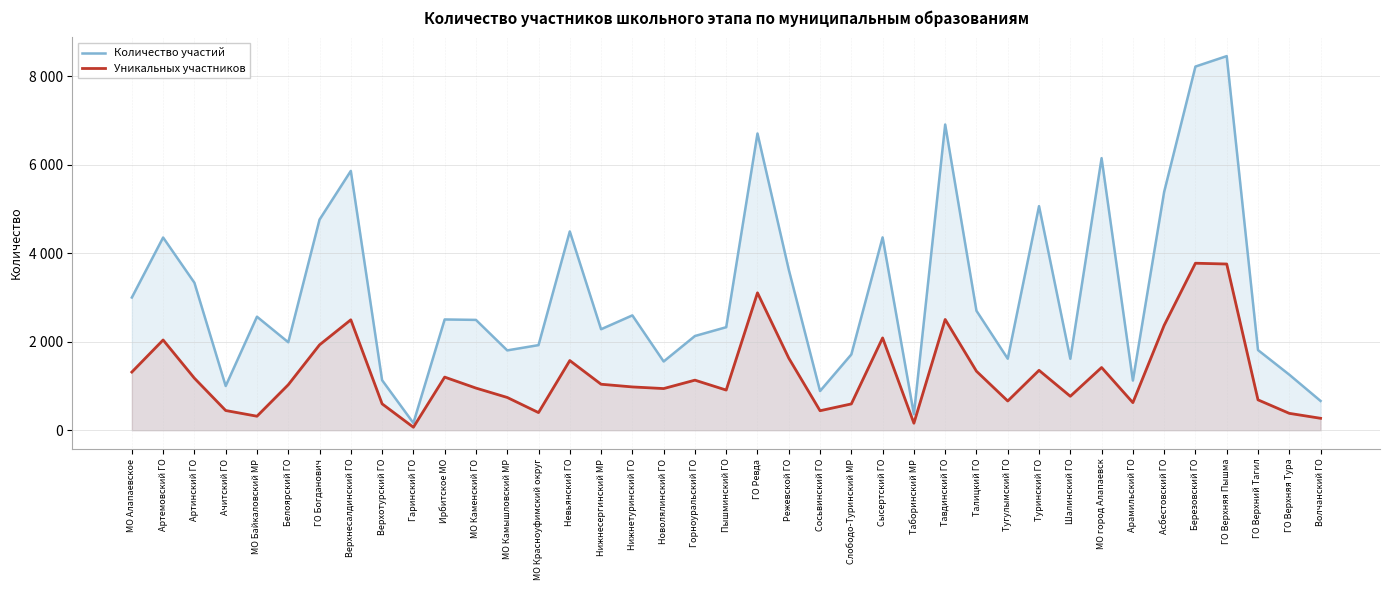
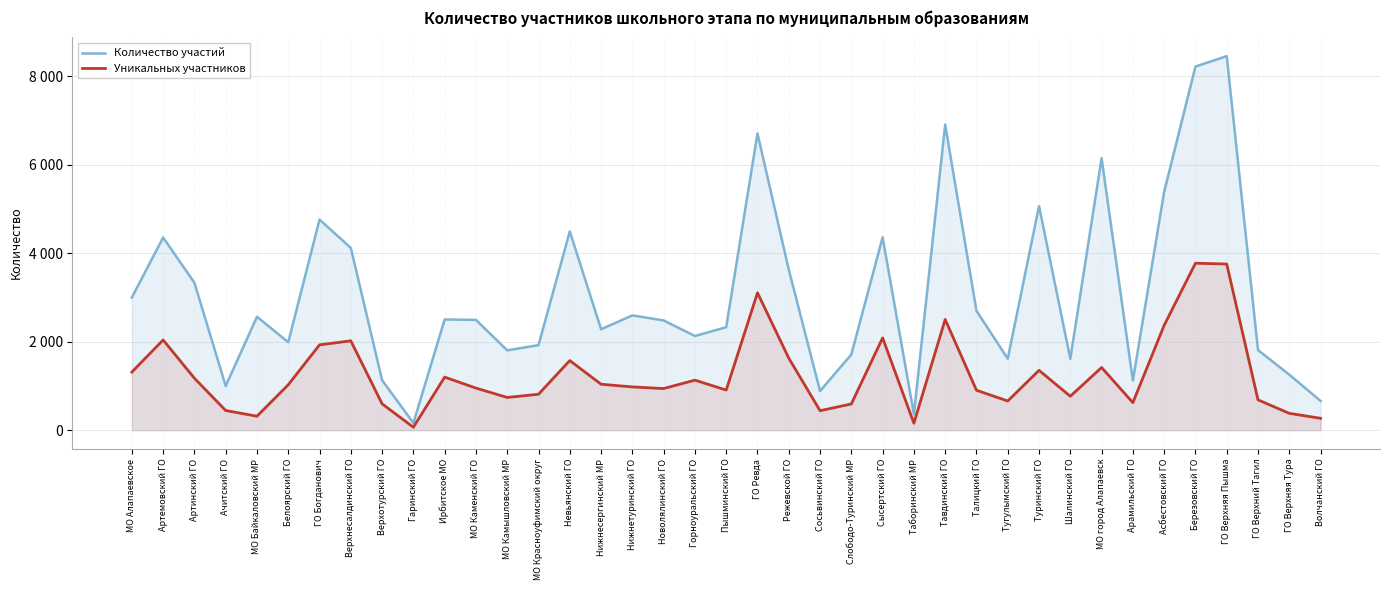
  {
    "Количество участий": {
      "МО Алапаевское": 3000,
      "Артемовский ГО": 4400,
      "Артинский ГО": 3300,
      "Ачитский ГО": 1000,
      "МО Байкаловский МР": 2600,
      "Белоярский ГО": 2000,
      "ГО Богданович": 4800,
-     "Верхнесалдинский ГО": 5900,
+     "Верхнесалдинский ГО": 4100,
      "Верхотурский ГО": 1100,
      "Гаринский ГО": 200,
      "Ирбитское МО": 2500,
      "МО Каменский ГО": 2500,
      "МО Камышловский МР": 1800,
      "МО Красноуфимский округ": 1900,
      "Невьянский ГО": 4500,
      "Нижнесергинский МР": 2300,
      "Нижнетуринский ГО": 2600,
-     "Новолялинский ГО": 1600,
+     "Новолялинский ГО": 2500,
      "Горноуральский ГО": 2100,
      "Пышминский ГО": 2300,
      "ГО Ревда": 6700,
      "Режевской ГО": 3600,
      "Сосьвинский ГО": 900,
      "Слободо-Туринский МР": 1700,
      "Сысертский ГО": 4400,
      "Таборинский МР": 400,
      "Тавдинский ГО": 6900,
      "Талицкий ГО": 2700,
      "Тугулымский ГО": 1600,
      "Туринский ГО": 5100,
      "Шалинский ГО": 1600,
      "МО город Алапаевск": 6100,
      "Арамильский ГО": 1100,
      "Асбестовский ГО": 5400,
      "Березовский ГО": 8200,
      "ГО Верхняя Пышма": 8500,
      "ГО Верхний Тагил": 1800,
      "ГО Верхняя Тура": 1300,
      "Волчанский ГО": 700
    },
    "Уникальных участников": {
      "МО Алапаевское": 1300,
      "Артемовский ГО": 2000,
      "Артинский ГО": 1200,
      "Ачитский ГО": 400,
      "МО Байкаловский МР": 300,
      "Белоярский ГО": 1000,
      "ГО Богданович": 1900,
-     "Верхнесалдинский ГО": 2500,
+     "Верхнесалдинский ГО": 2000,
      "Верхотурский ГО": 600,
      "Гаринский ГО": 100,
      "Ирбитское МО": 1200,
      "МО Каменский ГО": 1000,
      "МО Камышловский МР": 700,
-     "МО Красноуфимский округ": 400,
+     "МО Красноуфимский округ": 800,
      "Невьянский ГО": 1600,
      "Нижнесергинский МР": 1000,
      "Нижнетуринский ГО": 1000,
      "Новолялинский ГО": 900,
      "Горноуральский ГО": 1100,
      "Пышминский ГО": 900,
      "ГО Ревда": 3100,
      "Режевской ГО": 1600,
      "Сосьвинский ГО": 400,
      "Слободо-Туринский МР": 600,
      "Сысертский ГО": 2100,
      "Таборинский МР": 200,
      "Тавдинский ГО": 2500,
-     "Талицкий ГО": 1300,
+     "Талицкий ГО": 900,
      "Тугулымский ГО": 700,
      "Туринский ГО": 1400,
      "Шалинский ГО": 800,
      "МО город Алапаевск": 1400,
      "Арамильский ГО": 600,
      "Асбестовский ГО": 2400,
      "Березовский ГО": 3800,
      "ГО Верхняя Пышма": 3800,
      "ГО Верхний Тагил": 700,
      "ГО Верхняя Тура": 400,
      "Волчанский ГО": 300
    }
  }
